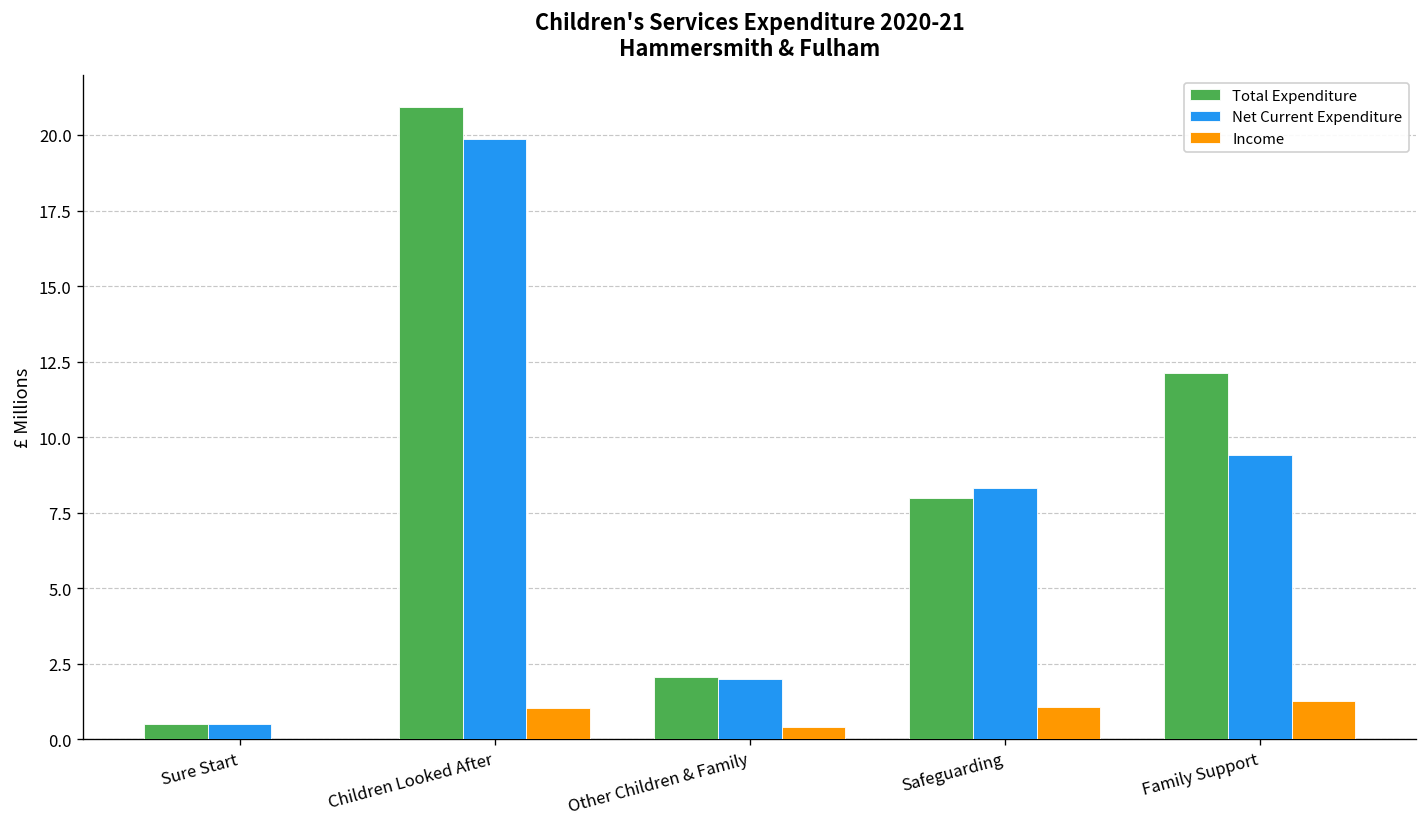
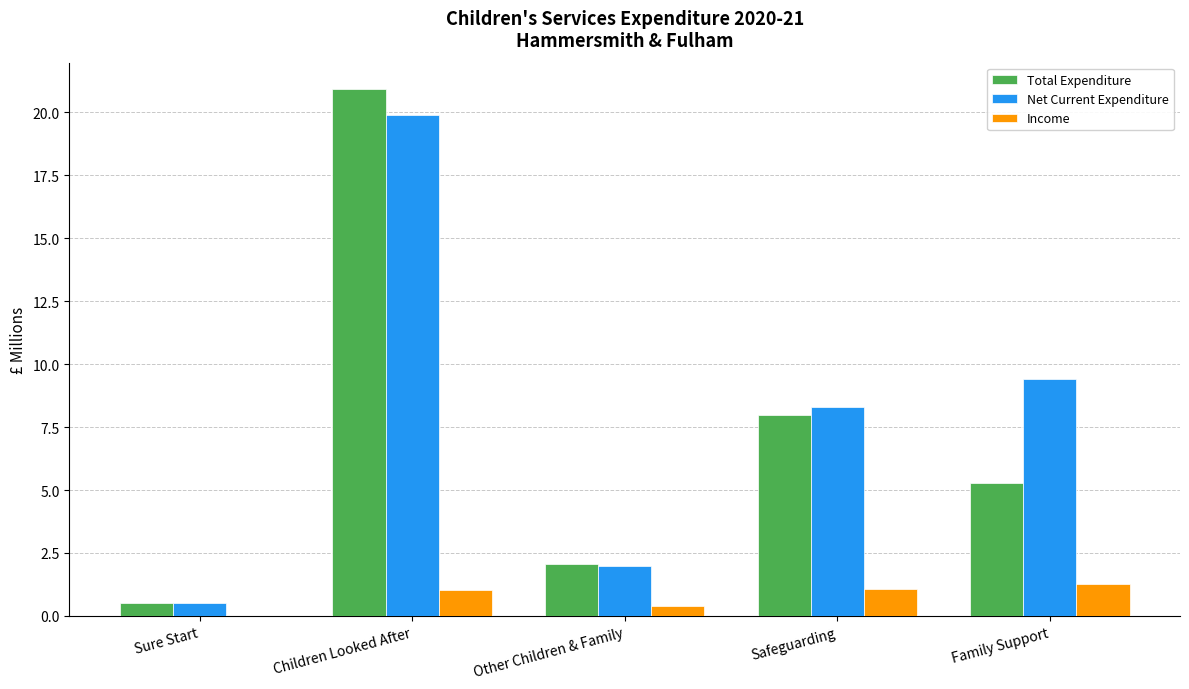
  {
    "Total Expenditure": {
      "Sure Start": 0.5,
      "Children Looked After": 20.9,
      "Other Children & Family": 2.1,
      "Safeguarding": 8.0,
-     "Family Support": 12.1
+     "Family Support": 5.3
    },
    "Net Current Expenditure": {
      "Sure Start": 0.5,
      "Children Looked After": 19.9,
      "Other Children & Family": 2.0,
      "Safeguarding": 8.3,
      "Family Support": 9.4
    },
    "Income": {
      "Sure Start": 0.0,
      "Children Looked After": 1.0,
      "Other Children & Family": 0.4,
      "Safeguarding": 1.1,
      "Family Support": 1.3
    }
  }
